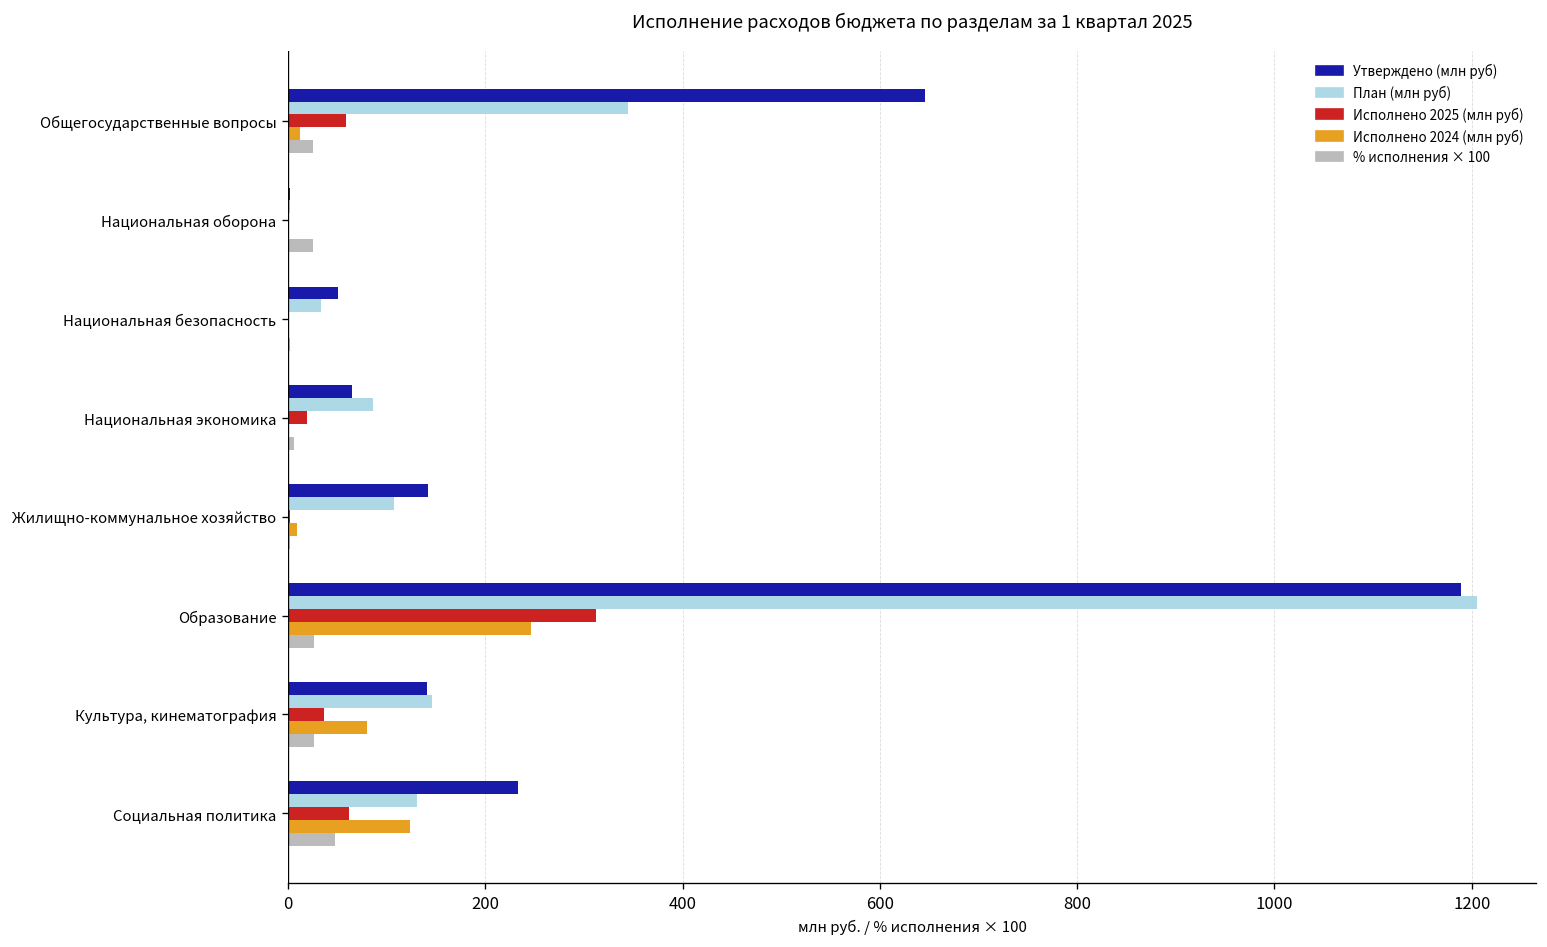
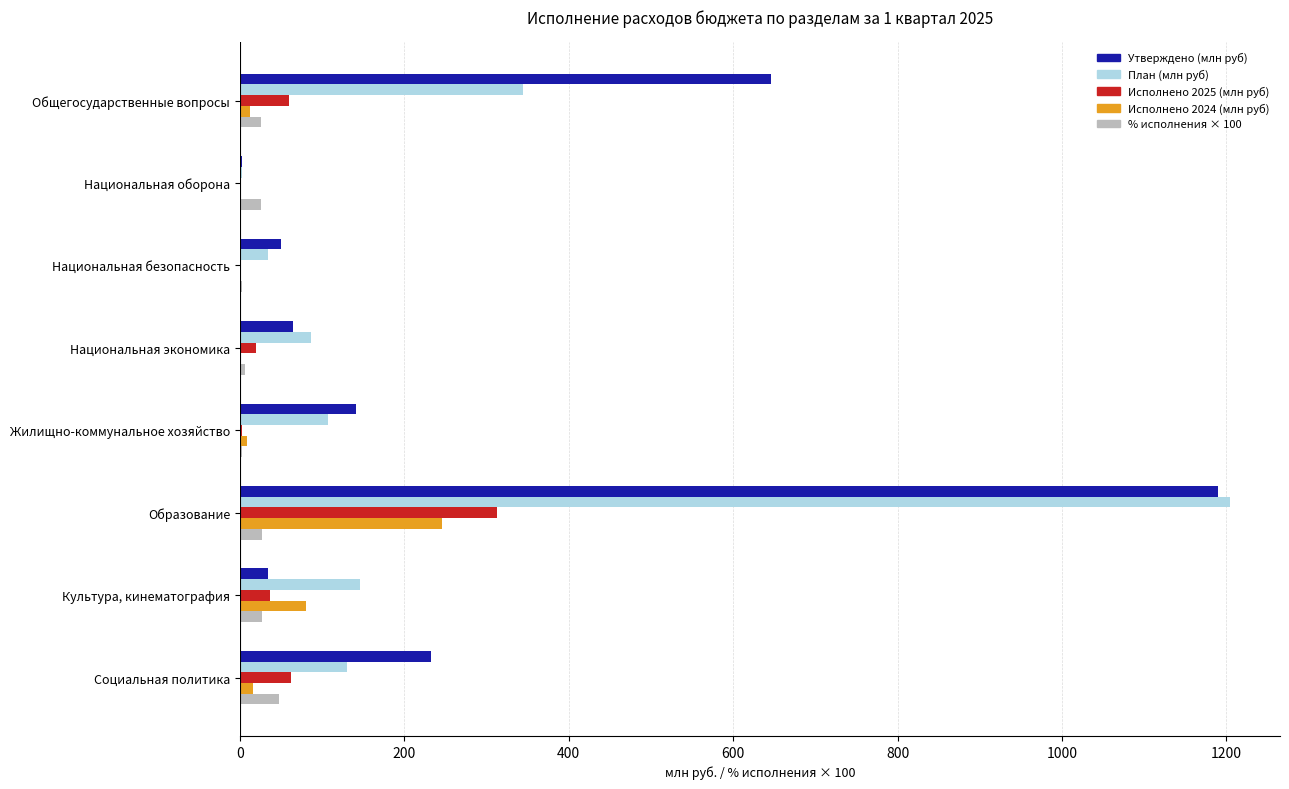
  {
    "Утверждено (млн руб)": {
      "Общегосударственные вопросы": 650,
      "Национальная безопасность": 50,
      "Национальная экономика": 60,
      "Жилищно-коммунальное хозяйство": 140,
      "Образование": 1190,
-     "Культура, кинематография": 140,
+     "Культура, кинематография": 30,
      "Социальная политика": 230
    },
    "Исполнено 2025 (млн руб)": {
      "Общегосударственные вопросы": 60,
      "Национальная экономика": 20,
      "Образование": 310,
      "Культура, кинематография": 40,
      "Социальная политика": 60
    },
    "Исполнено 2024 (млн руб)": {
      "Общегосударственные вопросы": 10,
      "Жилищно-коммунальное хозяйство": 10,
      "Образование": 250,
      "Культура, кинематография": 80,
-     "Социальная политика": 120
+     "Социальная политика": 20
    }
  }
